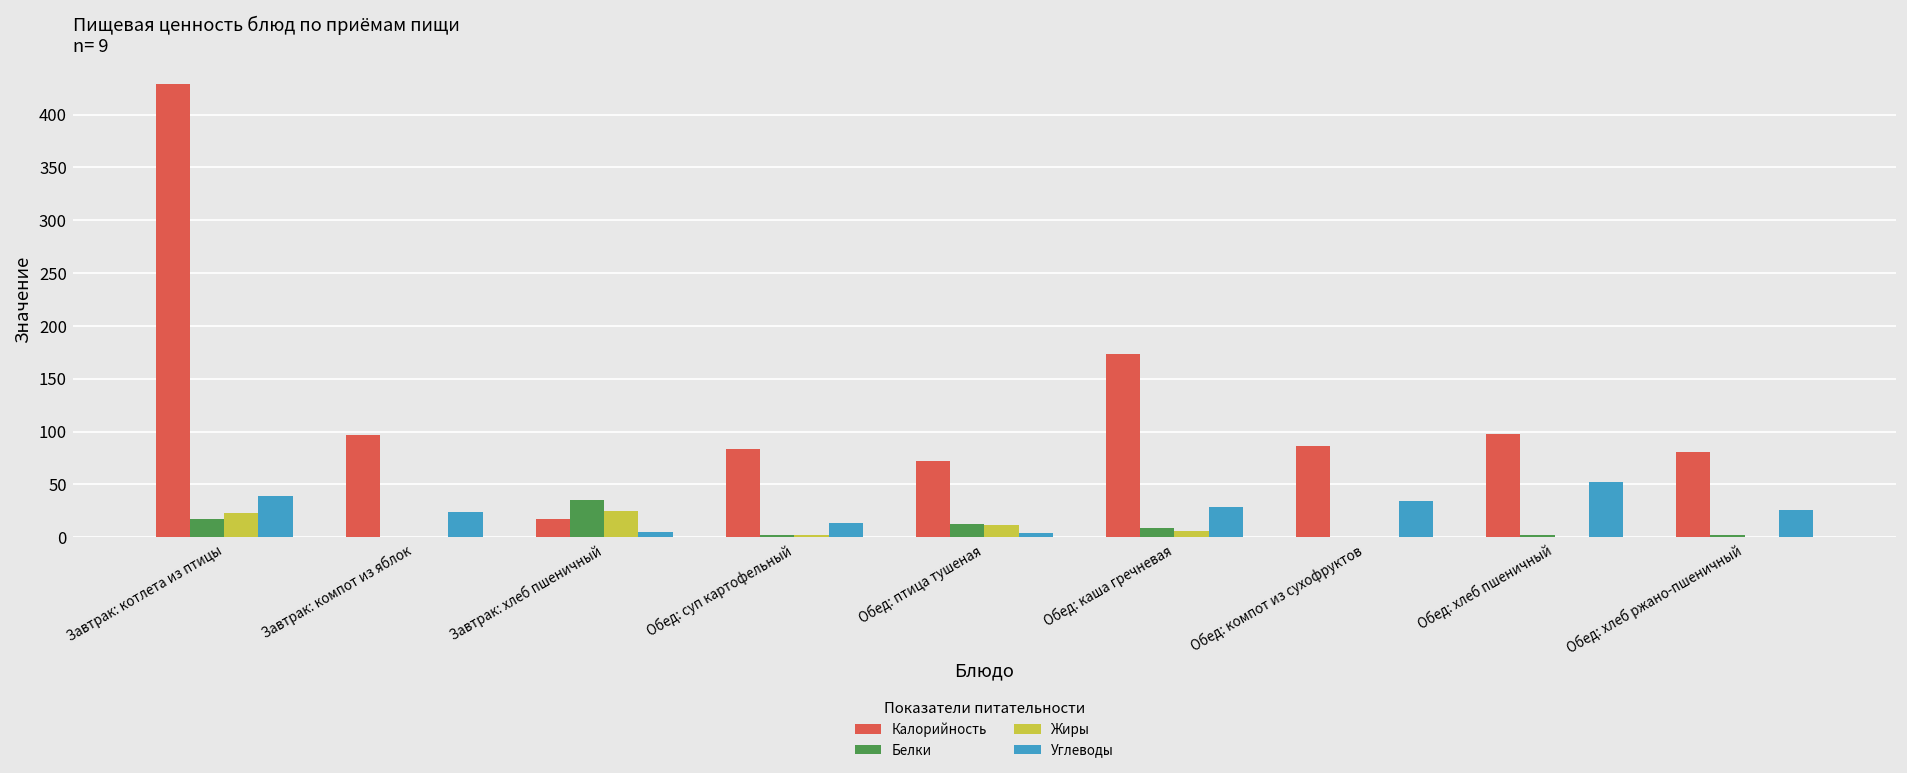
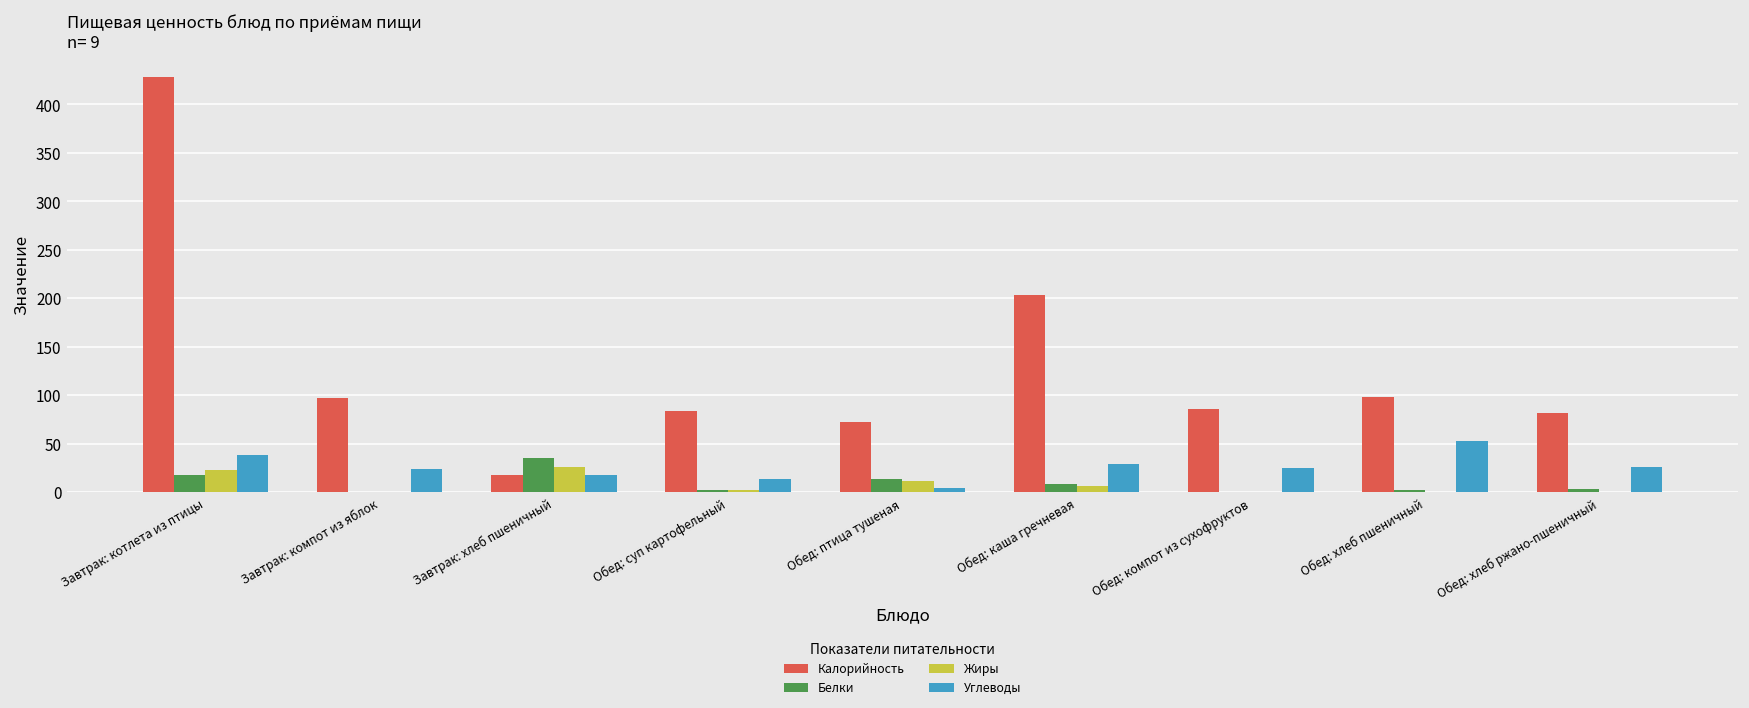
  {
    "Калорийность": {
      "Завтрак: котлета из птицы": 430,
      "Завтрак: компот из яблок": 100,
      "Завтрак: хлеб пшеничный": 20,
      "Обед: суп картофельный": 80,
      "Обед: птица тушеная": 70,
-     "Обед: каша гречневая": 170,
+     "Обед: каша гречневая": 200,
      "Обед: компот из сухофруктов": 90,
      "Обед: хлеб пшеничный": 100,
      "Обед: хлеб ржано-пшеничный": 80
    },
    "Белки": {
      "Завтрак: котлета из птицы": 20,
      "Завтрак: хлеб пшеничный": 40,
      "Обед: птица тушеная": 10,
      "Обед: каша гречневая": 10
    },
    "Жиры": {
      "Завтрак: котлета из птицы": 20,
      "Завтрак: хлеб пшеничный": 30,
      "Обед: птица тушеная": 10,
      "Обед: каша гречневая": 10,
      "Обед: хлеб пшеничный": 0,
      "Обед: хлеб ржано-пшеничный": 0
    },
    "Углеводы": {
      "Завтрак: котлета из птицы": 40,
      "Завтрак: компот из яблок": 20,
-     "Завтрак: хлеб пшеничный": 10,
+     "Завтрак: хлеб пшеничный": 20,
      "Обед: суп картофельный": 10,
      "Обед: птица тушеная": 0,
      "Обед: каша гречневая": 30,
-     "Обед: компот из сухофруктов": 34,
+     "Обед: компот из сухофруктов": 25,
      "Обед: хлеб пшеничный": 50,
      "Обед: хлеб ржано-пшеничный": 30
    }
  }
